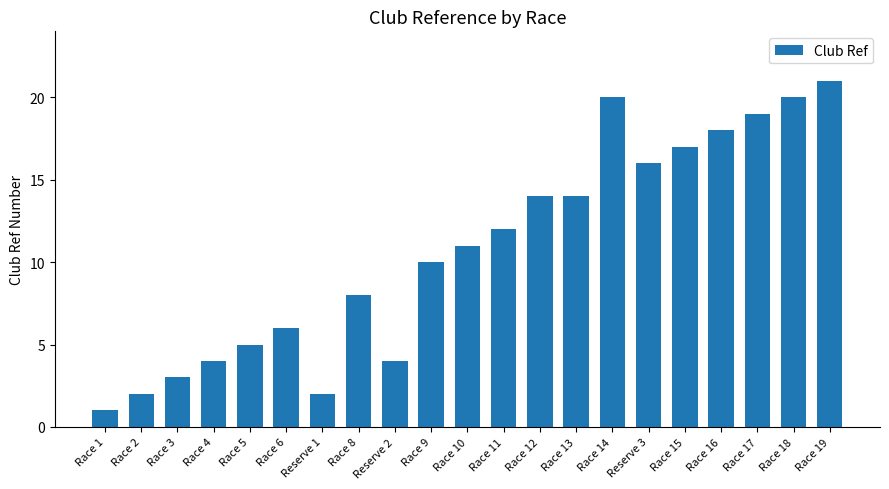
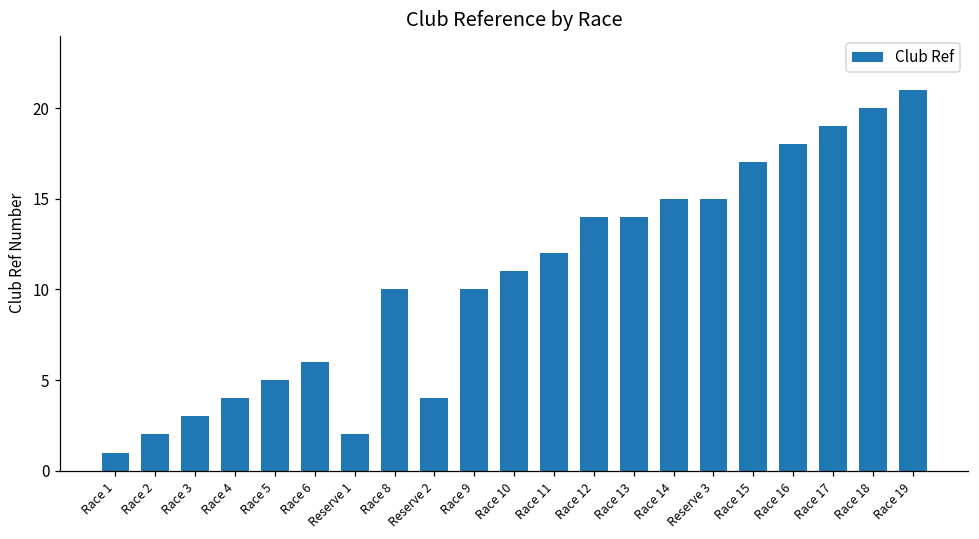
  {
    "Race 1": 1,
    "Race 2": 2,
    "Race 3": 3,
    "Race 4": 4,
    "Race 5": 5,
    "Race 6": 6,
    "Reserve 1": 2,
-   "Race 8": 8,
+   "Race 8": 10,
    "Reserve 2": 4,
    "Race 9": 10,
    "Race 10": 11,
    "Race 11": 12,
    "Race 12": 14,
    "Race 13": 14,
-   "Race 14": 20,
-   "Reserve 3": 16,
+   "Race 14": 15,
+   "Reserve 3": 15,
    "Race 15": 17,
    "Race 16": 18,
    "Race 17": 19,
    "Race 18": 20,
    "Race 19": 21
  }
